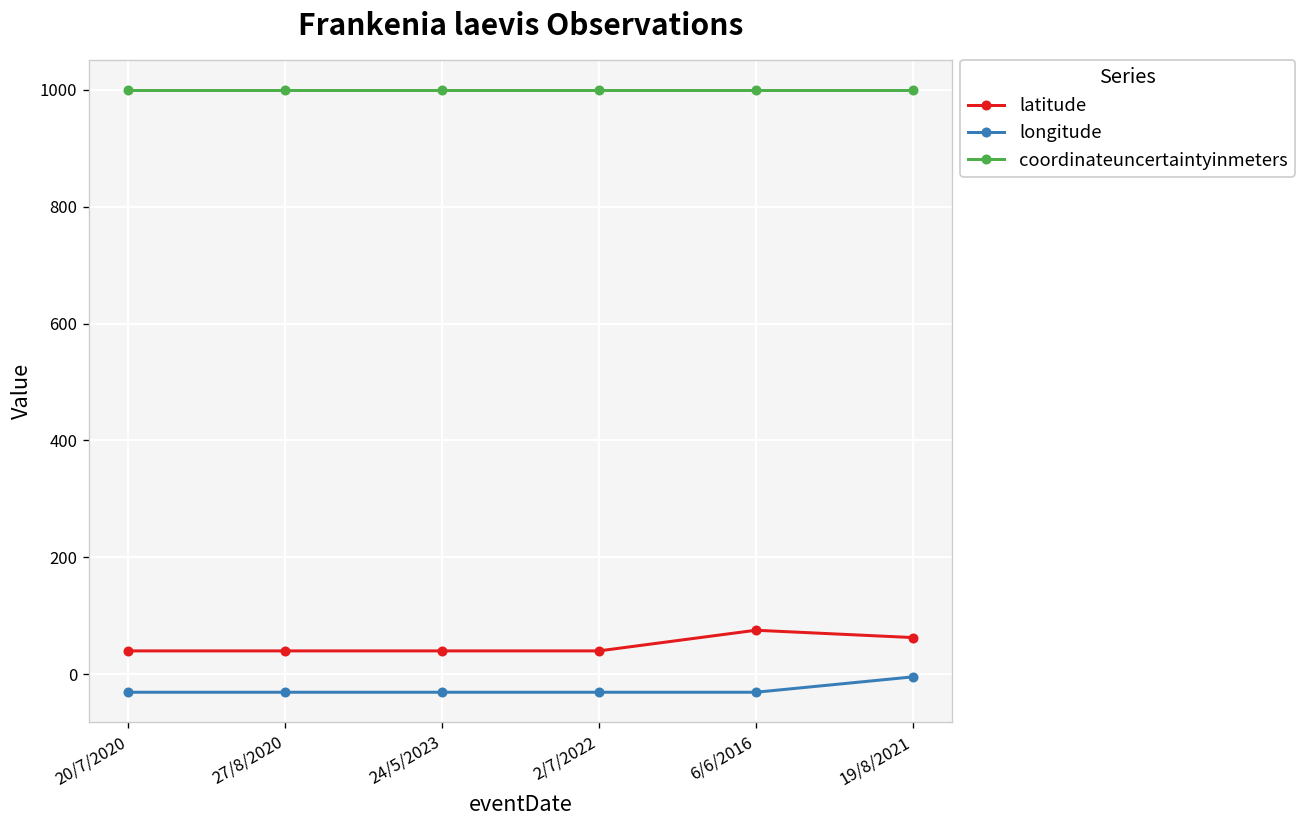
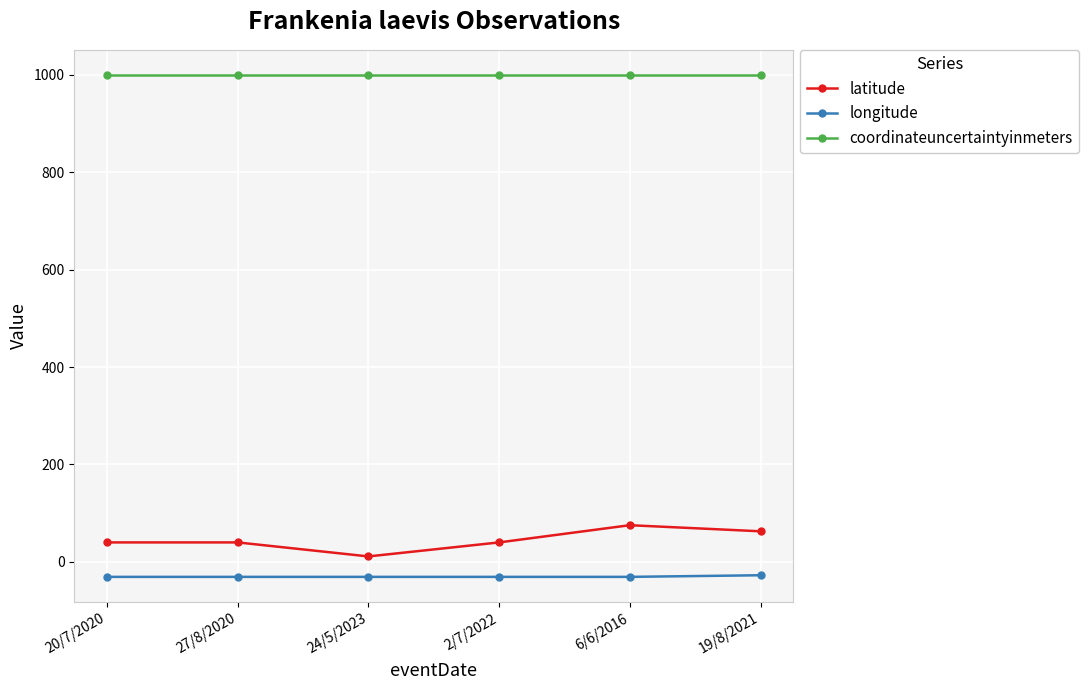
  {
    "latitude": {
      "20/7/2020": 40,
      "27/8/2020": 40,
-     "24/5/2023": 40,
+     "24/5/2023": 10,
      "2/7/2022": 40,
      "6/6/2016": 80,
      "19/8/2021": 60
    },
    "longitude": {
      "20/7/2020": -30,
      "27/8/2020": -30,
      "24/5/2023": -30,
      "2/7/2022": -30,
      "6/6/2016": -30,
-     "19/8/2021": 0
+     "19/8/2021": -30
    },
    "coordinateuncertaintyinmeters": {
      "20/7/2020": 1000,
      "27/8/2020": 1000,
      "24/5/2023": 1000,
      "2/7/2022": 1000,
      "6/6/2016": 1000,
      "19/8/2021": 1000
    }
  }
